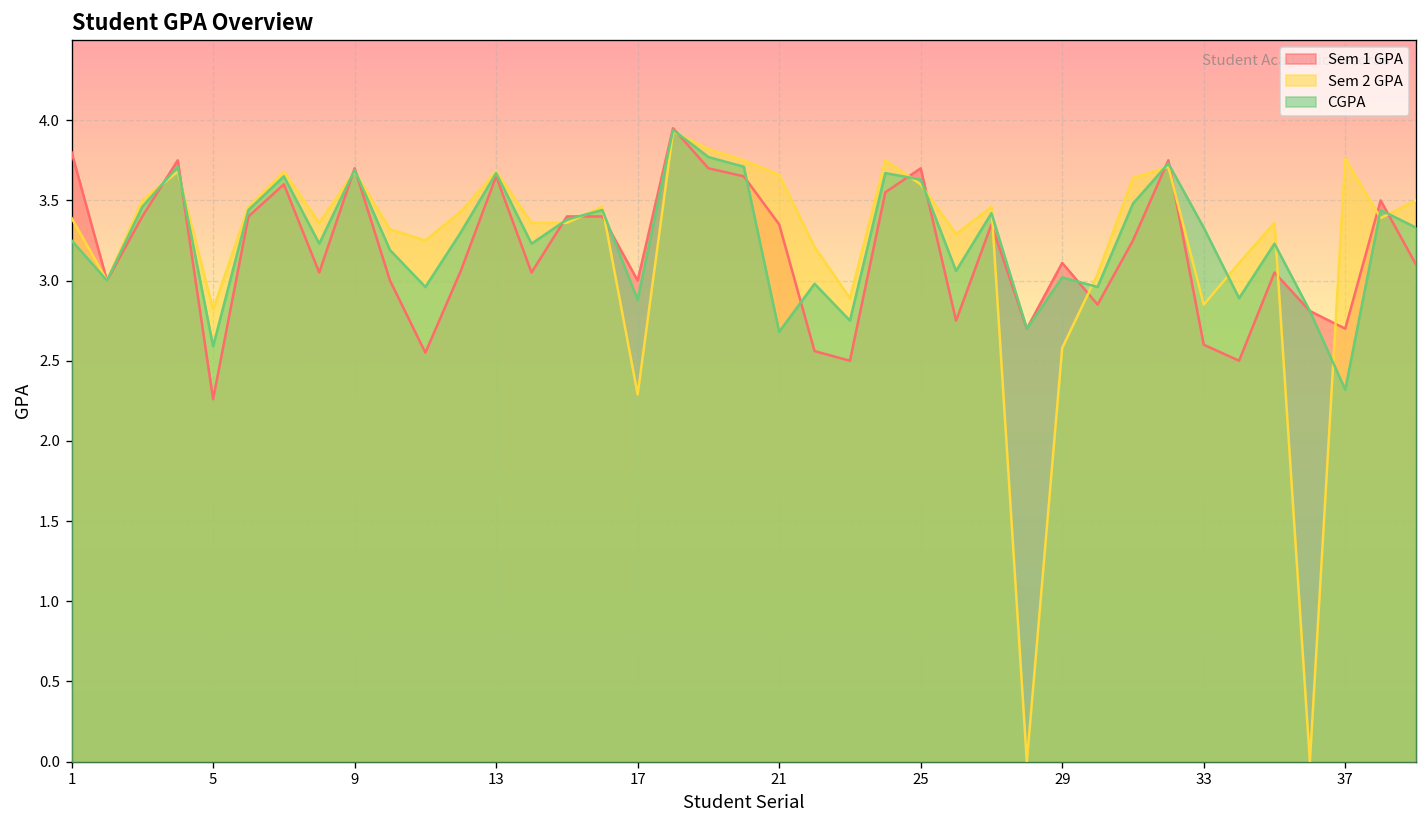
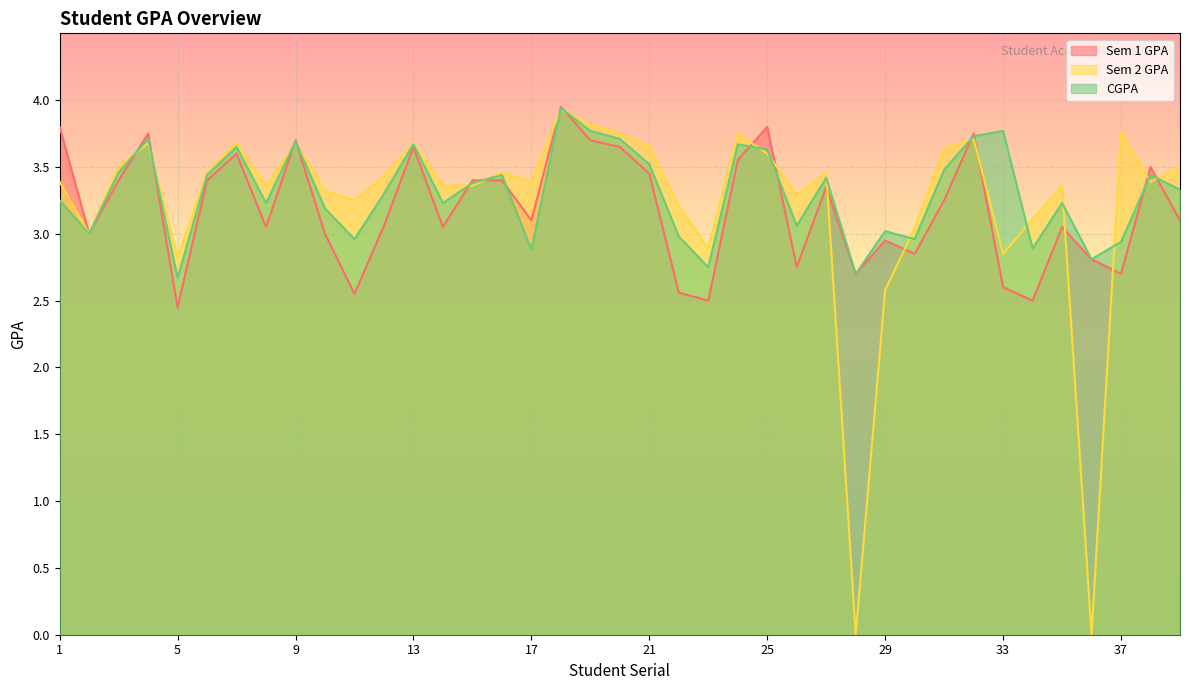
  {
    "Sem 1 GPA": {
      "1": 3.80,
-     "5": 2.26,
+     "5": 2.45,
      "13": 3.65,
-     "17": 3.0,
-     "21": 3.35,
-     "25": 3.7,
-     "29": 3.11,
+     "17": 3.1,
+     "21": 3.45,
+     "25": 3.8,
+     "29": 2.95,
      "33": 2.60,
      "37": 2.70
    },
    "Sem 2 GPA": {
      "1": 3.39,
      "5": 2.82,
-     "17": 2.29,
+     "17": 3.39,
      "21": 3.66,
      "25": 3.60,
      "29": 2.58,
      "33": 2.85,
      "37": 3.76
    },
    "CGPA": {
      "1": 3.25,
-     "5": 2.59,
+     "5": 2.67,
      "17": 2.88,
-     "21": 2.68,
+     "21": 3.52,
      "25": 3.63,
      "29": 3.02,
-     "33": 3.33,
-     "37": 2.32
+     "33": 3.77,
+     "37": 2.94
    }
  }
